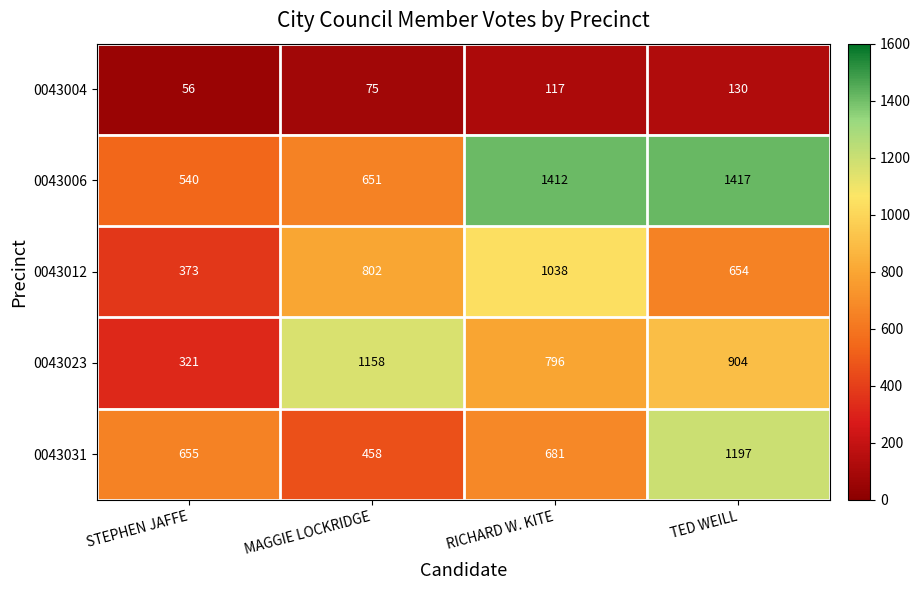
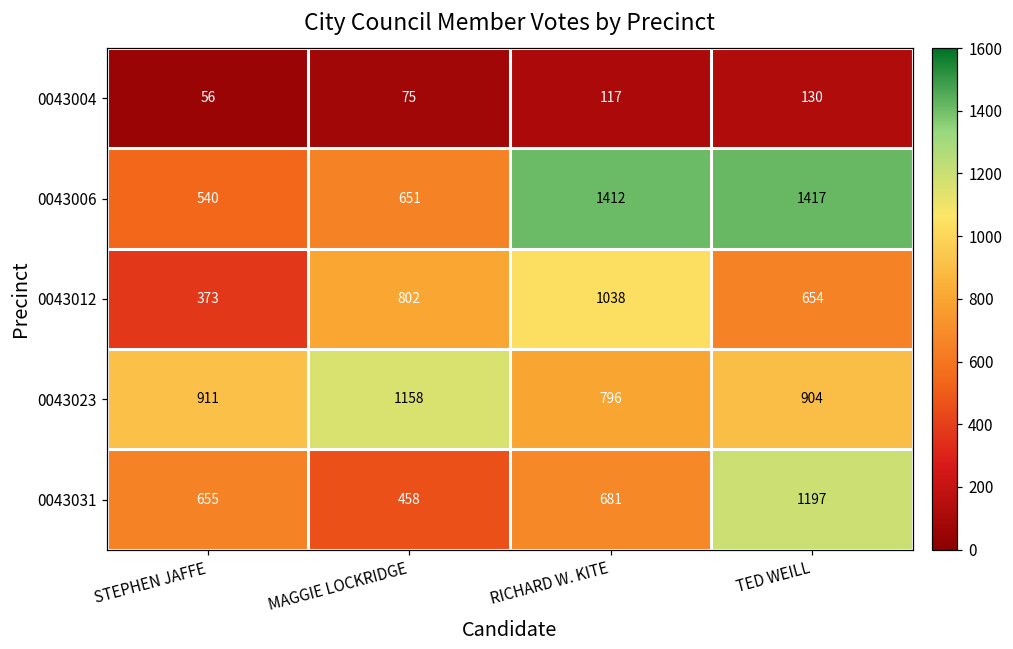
  {
    "0043004": {
      "STEPHEN JAFFE": 56,
      "MAGGIE LOCKRIDGE": 75,
      "RICHARD W. KITE": 117,
      "TED WEILL": 130
    },
    "0043006": {
      "STEPHEN JAFFE": 540,
      "MAGGIE LOCKRIDGE": 651,
      "RICHARD W. KITE": 1412,
      "TED WEILL": 1417
    },
    "0043012": {
      "STEPHEN JAFFE": 373,
      "MAGGIE LOCKRIDGE": 802,
      "RICHARD W. KITE": 1038,
      "TED WEILL": 654
    },
    "0043023": {
-     "STEPHEN JAFFE": 321,
+     "STEPHEN JAFFE": 911,
      "MAGGIE LOCKRIDGE": 1158,
      "RICHARD W. KITE": 796,
      "TED WEILL": 904
    },
    "0043031": {
      "STEPHEN JAFFE": 655,
      "MAGGIE LOCKRIDGE": 458,
      "RICHARD W. KITE": 681,
      "TED WEILL": 1197
    }
  }
